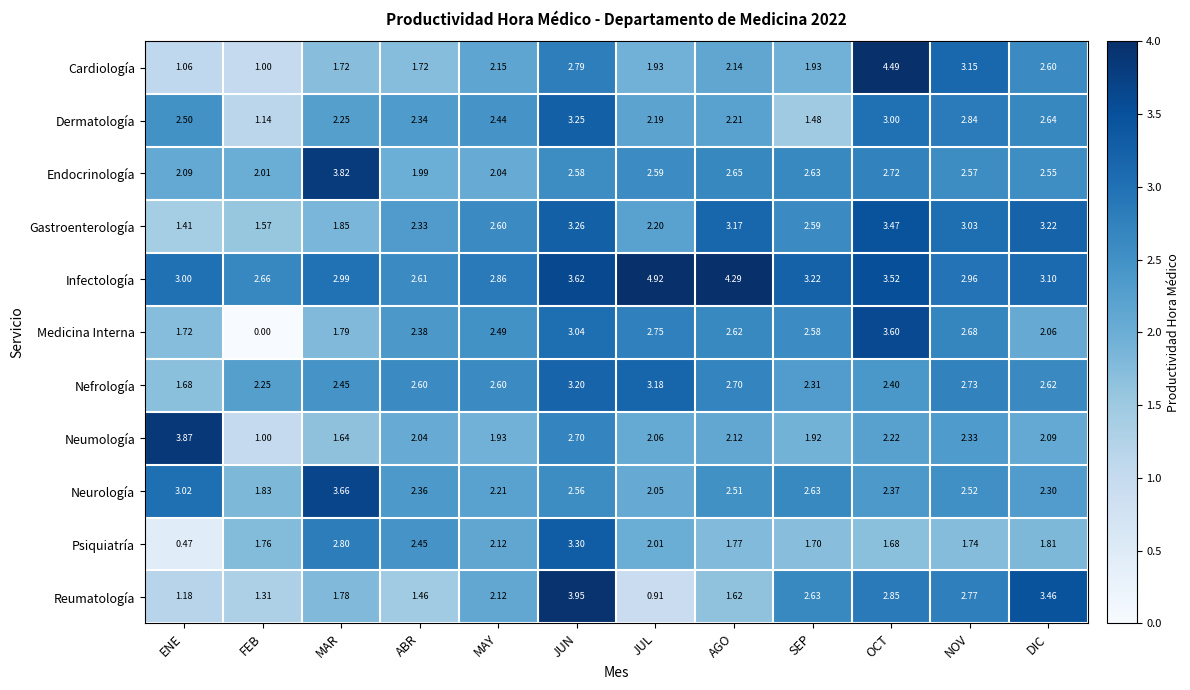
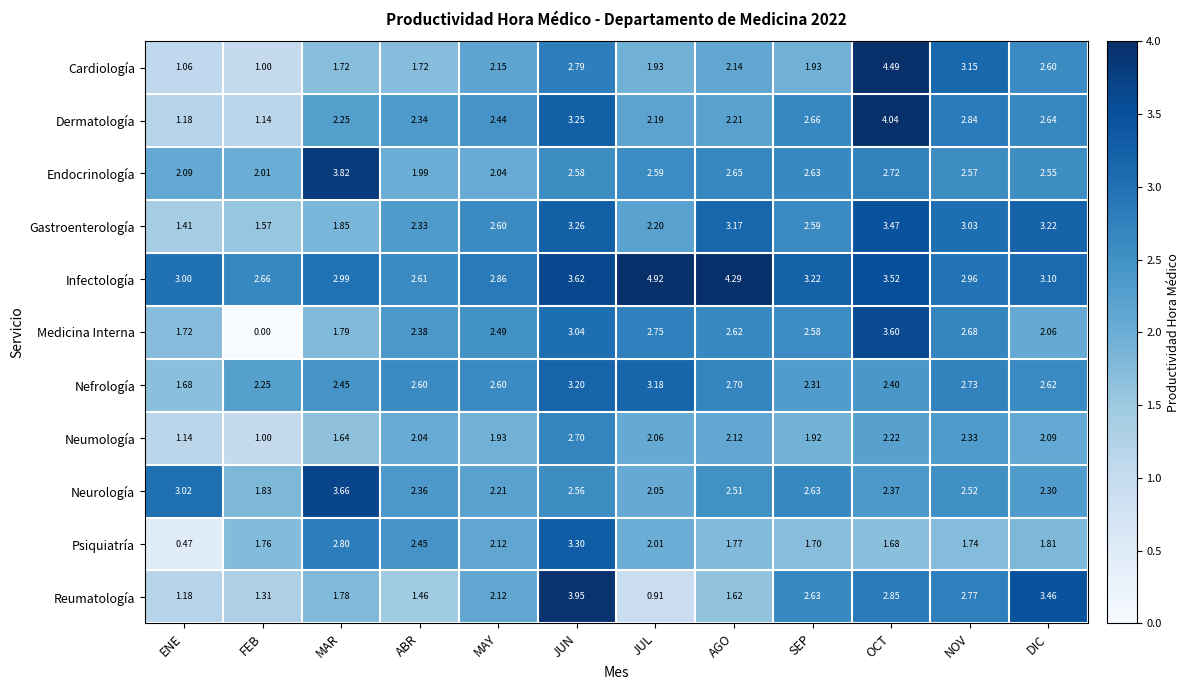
  {
    "Cardiología": {
      "ENE": 1.06,
      "FEB": 1.00,
      "MAR": 1.72,
      "ABR": 1.72,
      "MAY": 2.15,
      "JUN": 2.79,
      "JUL": 1.93,
      "AGO": 2.14,
      "SEP": 1.93,
      "OCT": 4.49,
      "NOV": 3.15,
      "DIC": 2.60
    },
    "Dermatología": {
-     "ENE": 2.50,
+     "ENE": 1.18,
      "FEB": 1.14,
      "MAR": 2.25,
      "ABR": 2.34,
      "MAY": 2.44,
      "JUN": 3.25,
      "JUL": 2.19,
      "AGO": 2.21,
-     "SEP": 1.48,
-     "OCT": 3.00,
+     "SEP": 2.66,
+     "OCT": 4.04,
      "NOV": 2.84,
      "DIC": 2.64
    },
    "Endocrinología": {
      "ENE": 2.09,
      "FEB": 2.01,
      "MAR": 3.82,
      "ABR": 1.99,
      "MAY": 2.04,
      "JUN": 2.58,
      "JUL": 2.59,
      "AGO": 2.65,
      "SEP": 2.63,
      "OCT": 2.72,
      "NOV": 2.57,
      "DIC": 2.55
    },
    "Gastroenterología": {
      "ENE": 1.41,
      "FEB": 1.57,
      "MAR": 1.85,
      "ABR": 2.33,
      "MAY": 2.60,
      "JUN": 3.26,
      "JUL": 2.20,
      "AGO": 3.17,
      "SEP": 2.59,
      "OCT": 3.47,
      "NOV": 3.03,
      "DIC": 3.22
    },
    "Infectología": {
      "ENE": 3.00,
      "FEB": 2.66,
      "MAR": 2.99,
      "ABR": 2.61,
      "MAY": 2.86,
      "JUN": 3.62,
      "JUL": 4.92,
      "AGO": 4.29,
      "SEP": 3.22,
      "OCT": 3.52,
      "NOV": 2.96,
      "DIC": 3.10
    },
    "Medicina Interna": {
      "ENE": 1.72,
      "FEB": 0.00,
      "MAR": 1.79,
      "ABR": 2.38,
      "MAY": 2.49,
      "JUN": 3.04,
      "JUL": 2.75,
      "AGO": 2.62,
      "SEP": 2.58,
      "OCT": 3.60,
      "NOV": 2.68,
      "DIC": 2.06
    },
    "Nefrología": {
      "ENE": 1.68,
      "FEB": 2.25,
      "MAR": 2.45,
      "ABR": 2.60,
      "MAY": 2.60,
      "JUN": 3.20,
      "JUL": 3.18,
      "AGO": 2.70,
      "SEP": 2.31,
      "OCT": 2.40,
      "NOV": 2.73,
      "DIC": 2.62
    },
    "Neumología": {
-     "ENE": 3.87,
+     "ENE": 1.14,
      "FEB": 1.00,
      "MAR": 1.64,
      "ABR": 2.04,
      "MAY": 1.93,
      "JUN": 2.70,
      "JUL": 2.06,
      "AGO": 2.12,
      "SEP": 1.92,
      "OCT": 2.22,
      "NOV": 2.33,
      "DIC": 2.09
    },
    "Neurología": {
      "ENE": 3.02,
      "FEB": 1.83,
      "MAR": 3.66,
      "ABR": 2.36,
      "MAY": 2.21,
      "JUN": 2.56,
      "JUL": 2.05,
      "AGO": 2.51,
      "SEP": 2.63,
      "OCT": 2.37,
      "NOV": 2.52,
      "DIC": 2.30
    },
    "Psiquiatría": {
      "ENE": 0.47,
      "FEB": 1.76,
      "MAR": 2.80,
      "ABR": 2.45,
      "MAY": 2.12,
      "JUN": 3.30,
      "JUL": 2.01,
      "AGO": 1.77,
      "SEP": 1.70,
      "OCT": 1.68,
      "NOV": 1.74,
      "DIC": 1.81
    },
    "Reumatología": {
      "ENE": 1.18,
      "FEB": 1.31,
      "MAR": 1.78,
      "ABR": 1.46,
      "MAY": 2.12,
      "JUN": 3.95,
      "JUL": 0.91,
      "AGO": 1.62,
      "SEP": 2.63,
      "OCT": 2.85,
      "NOV": 2.77,
      "DIC": 3.46
    }
  }
